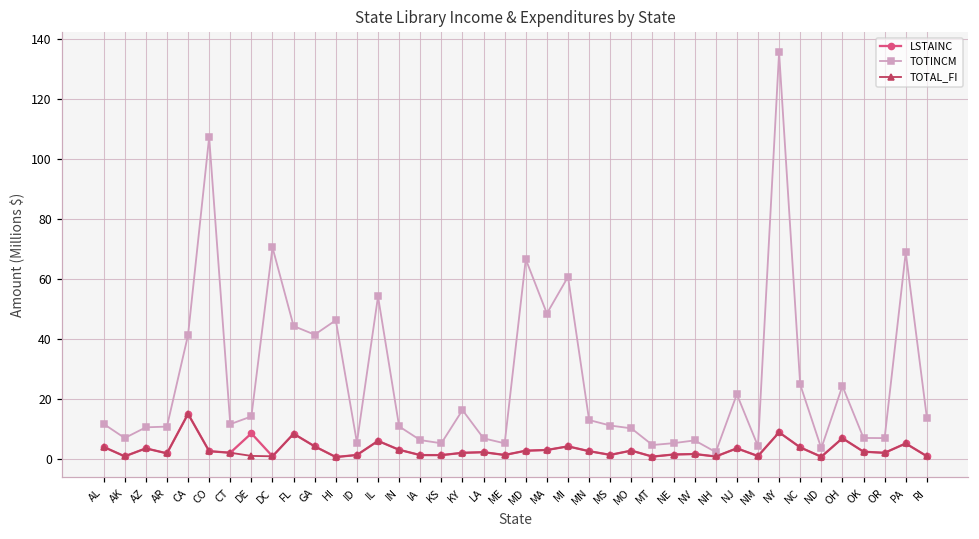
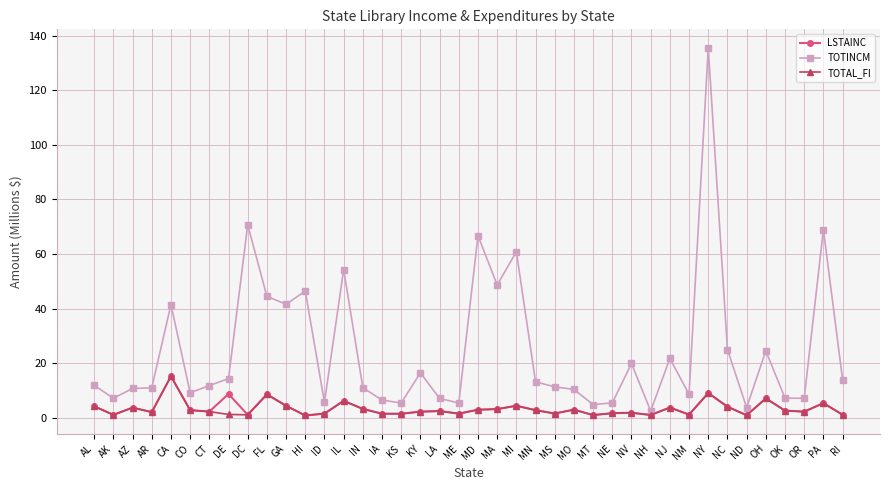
  {
    "TOTINCM": {
      "AL": 12,
      "AK": 7,
      "AZ": 11,
      "AR": 11,
      "CA": 41,
-     "CO": 107,
+     "CO": 9,
      "CT": 12,
      "DE": 14,
      "DC": 71,
      "FL": 44,
      "GA": 42,
      "HI": 46,
      "ID": 6,
      "IL": 54,
      "IN": 11,
      "IA": 6,
      "KS": 5,
      "KY": 16,
      "LA": 7,
      "ME": 5,
      "MD": 67,
      "MA": 49,
      "MI": 61,
      "MN": 13,
      "MS": 11,
      "MO": 10,
      "MT": 5,
      "NE": 5,
-     "NV": 6,
+     "NV": 20,
      "NH": 2,
      "NJ": 22,
-     "NM": 4,
+     "NM": 9,
      "NY": 136,
      "NC": 25,
      "ND": 4,
      "OH": 24,
      "OK": 7,
      "OR": 7,
      "PA": 69,
      "RI": 14
    }
  }
